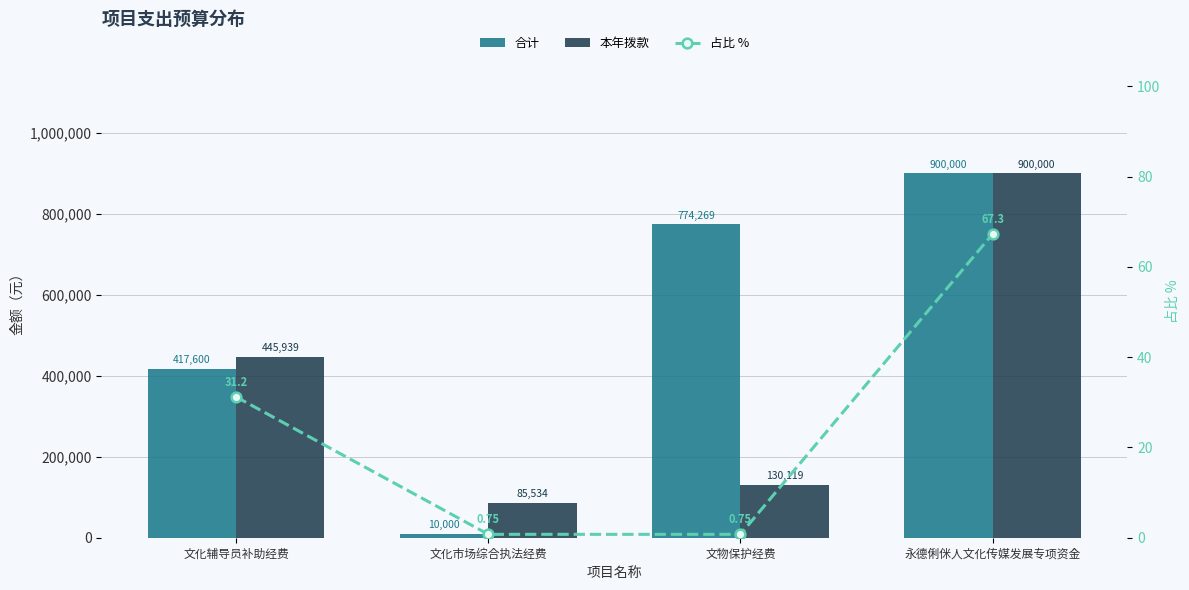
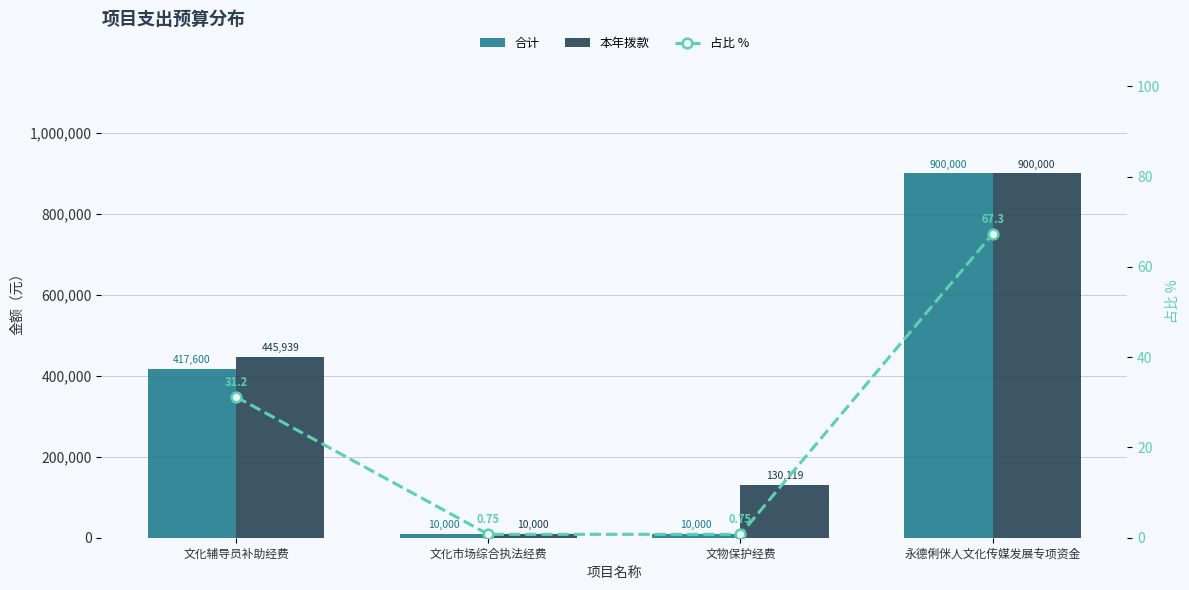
  {
    "合计": {
      "文化辅导员补助经费": "417,600",
      "文化市场综合执法经费": "10,000",
-     "文物保护经费": "774,269",
+     "文物保护经费": "10,000",
      "永德俐侎人文化传媒发展专项资金": "900,000"
    },
    "本年拨款": {
      "文化辅导员补助经费": "445,939",
-     "文化市场综合执法经费": "85,534",
+     "文化市场综合执法经费": "10,000",
      "文物保护经费": "130,119",
      "永德俐侎人文化传媒发展专项资金": "900,000"
    },
    "占比 %": {
      "文化辅导员补助经费": "31.2",
      "文化市场综合执法经费": "0.75",
      "文物保护经费": "0.75",
      "永德俐侎人文化传媒发展专项资金": "67.3"
    }
  }
